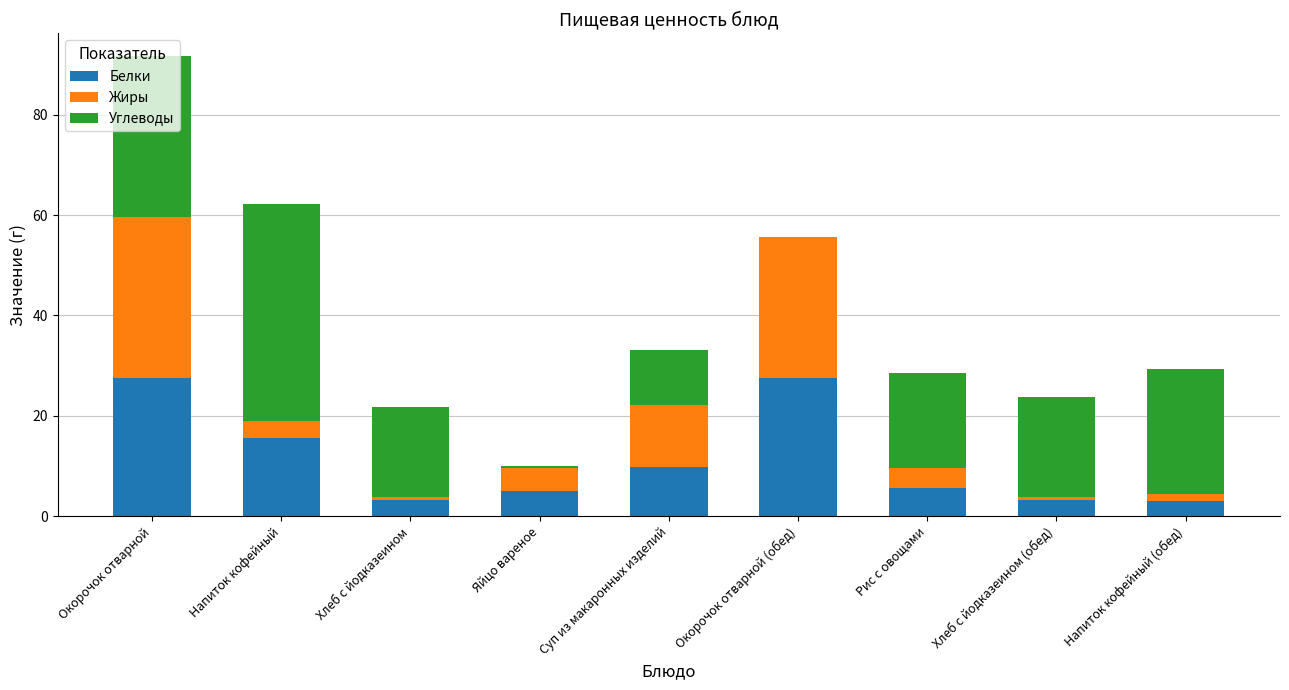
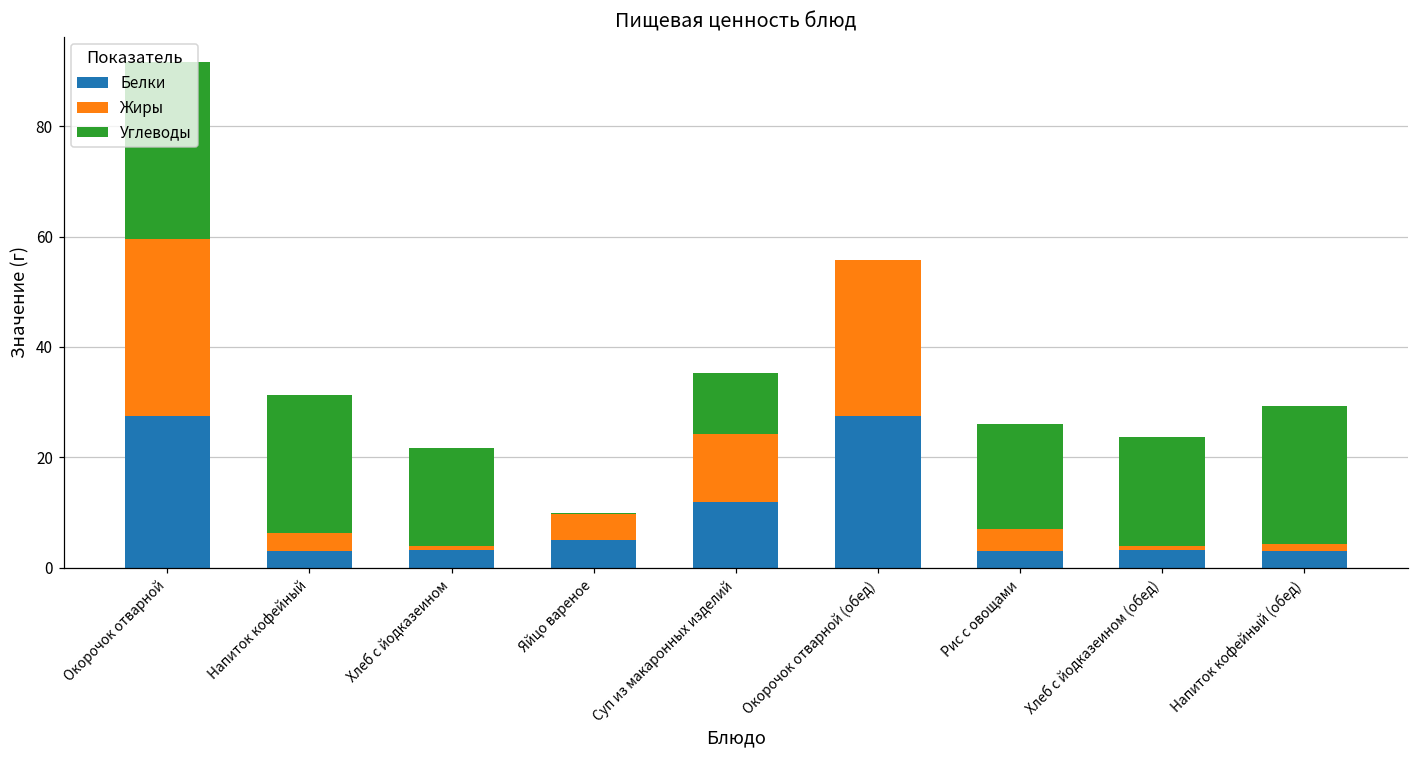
  {
    "Белки": {
      "Окорочок отварной": 28,
-     "Напиток кофейный": 16,
+     "Напиток кофейный": 3,
      "Хлеб с йодказеином": 3,
      "Яйцо вареное": 5,
-     "Суп из макаронных изделий": 10,
+     "Суп из макаронных изделий": 12,
      "Окорочок отварной (обед)": 28,
-     "Рис с овощами": 6,
+     "Рис с овощами": 3,
      "Хлеб с йодказеином (обед)": 3,
      "Напиток кофейный (обед)": 3
    },
    "Жиры": {
      "Окорочок отварной": 32,
      "Напиток кофейный": 3,
      "Хлеб с йодказеином": 1,
      "Яйцо вареное": 5,
      "Суп из макаронных изделий": 12,
      "Окорочок отварной (обед)": 28,
      "Рис с овощами": 4,
      "Хлеб с йодказеином (обед)": 1,
      "Напиток кофейный (обед)": 1
    },
    "Углеводы": {
-     "Напиток кофейный": 43,
+     "Напиток кофейный": 25,
      "Хлеб с йодказеином": 18,
      "Суп из макаронных изделий": 11,
      "Окорочок отварной (обед)": 0,
      "Рис с овощами": 19,
      "Хлеб с йодказеином (обед)": 20,
      "Напиток кофейный (обед)": 25
    }
  }
